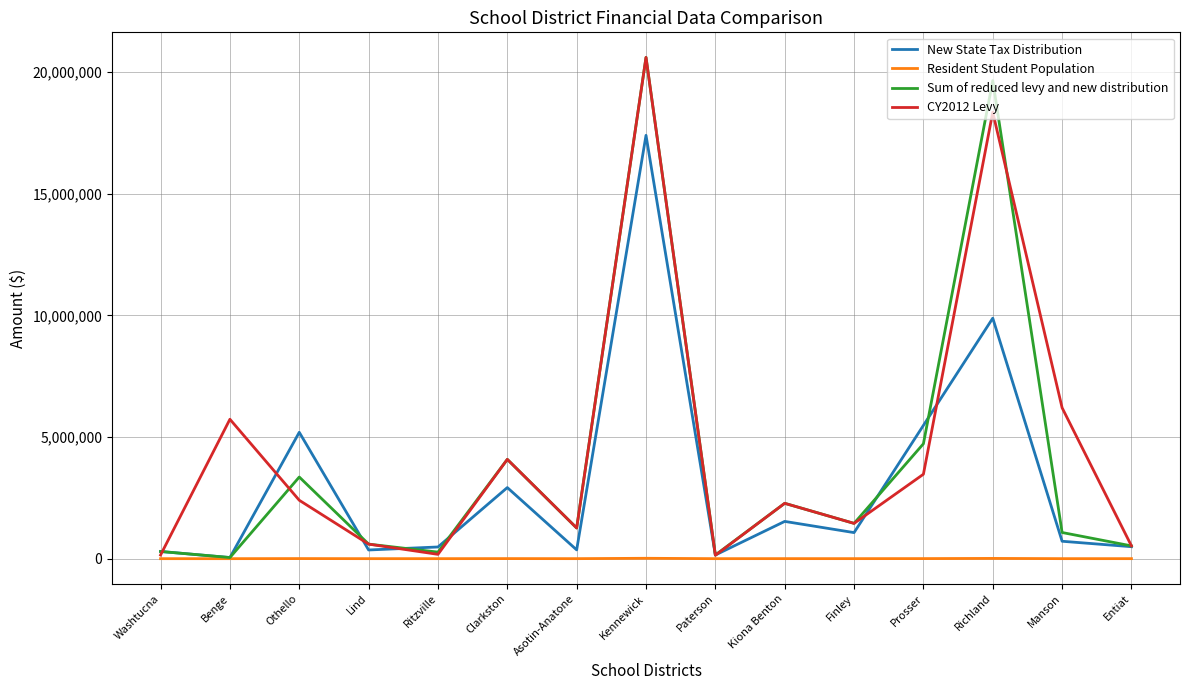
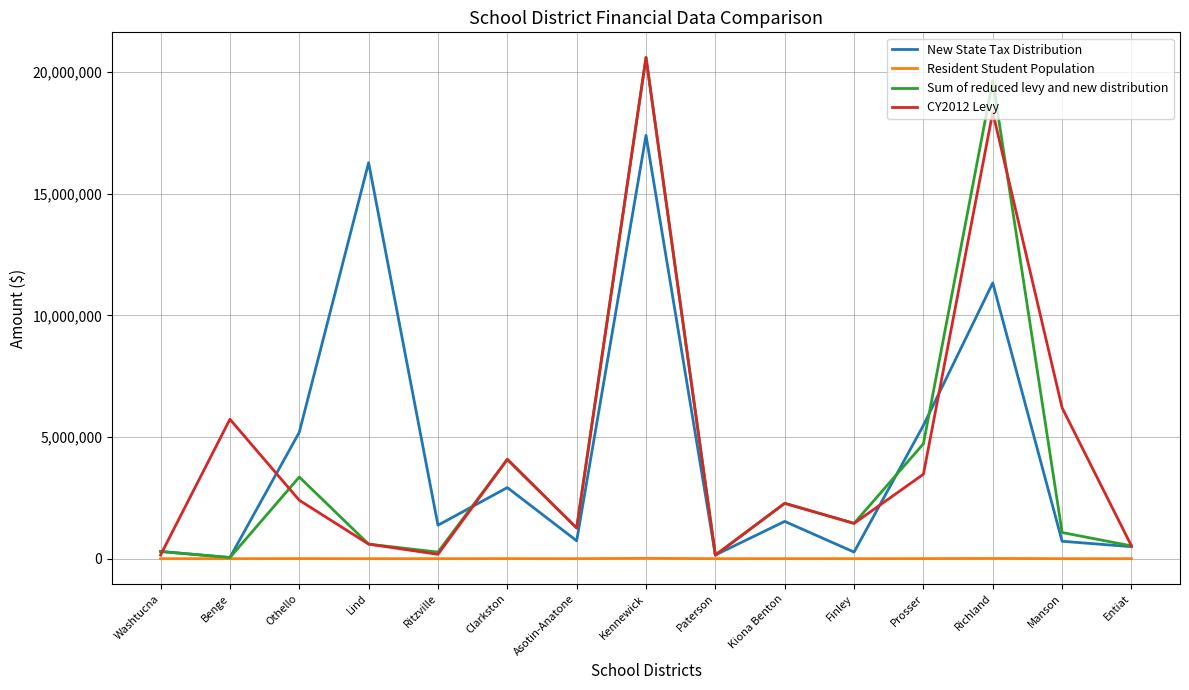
  {
    "New State Tax Distribution": {
      "Othello": "5,200,000",
-     "Lind": "400,000",
-     "Ritzville": "500,000",
+     "Lind": "16,300,000",
+     "Ritzville": "1,400,000",
      "Clarkston": "2,900,000",
-     "Asotin-Anatone": "400,000",
+     "Asotin-Anatone": "700,000",
      "Kennewick": "17,400,000",
      "Kiona Benton": "1,500,000",
-     "Finley": "1,100,000",
+     "Finley": "300,000",
      "Prosser": "5,500,000",
-     "Richland": "9,900,000",
+     "Richland": "11,300,000",
      "Manson": "700,000"
    },
    "Resident Student Population": {
      "Washtucna": "0",
      "Othello": "0",
      "Lind": "0",
      "Ritzville": "0",
      "Clarkston": "0",
      "Asotin-Anatone": "0",
      "Kennewick": "0",
      "Paterson": "0",
      "Kiona Benton": "0",
      "Finley": "0",
      "Prosser": "0",
      "Richland": "0",
      "Manson": "0",
      "Entiat": "0"
    },
    "Sum of reduced levy and new distribution": {
      "Othello": "3,400,000",
      "Prosser": "4,700,000",
      "Manson": "1,100,000"
    },
    "CY2012 Levy": {
      "Washtucna": "200,000",
      "Benge": "5,700,000",
      "Othello": "2,400,000",
      "Prosser": "3,500,000",
      "Manson": "6,200,000"
    }
  }
